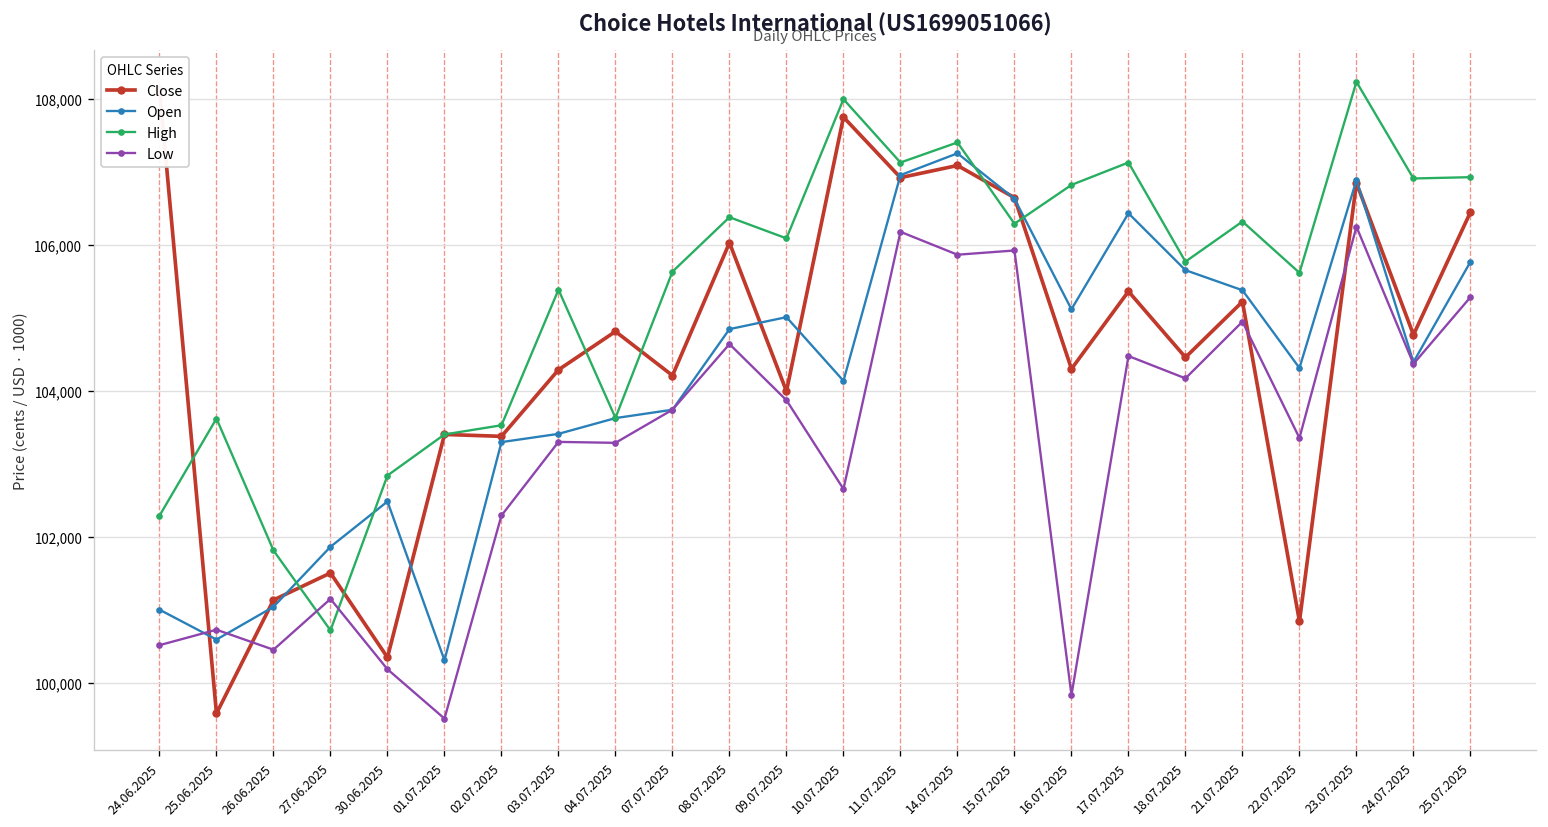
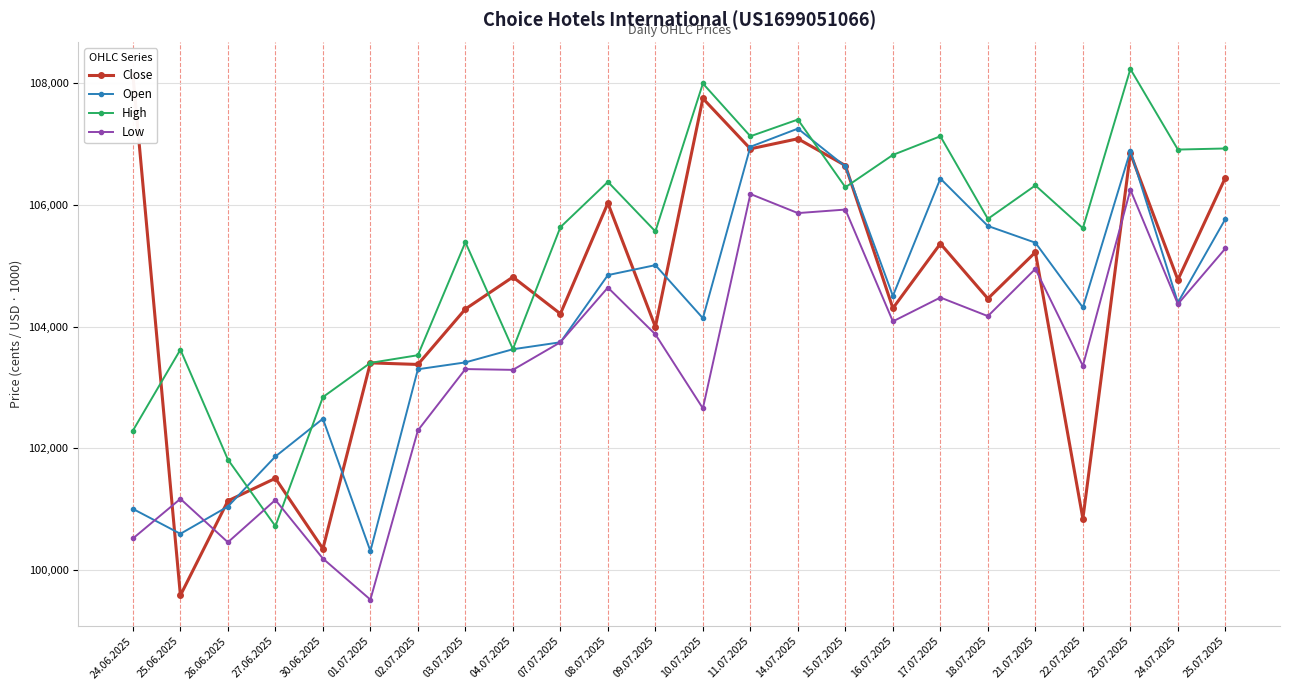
  {
    "Close": {
      "25.06.2025": "99,600",
      "26.06.2025": "101,100",
      "27.06.2025": "101,500",
      "30.06.2025": "100,300",
      "02.07.2025": "103,400",
      "03.07.2025": "104,300",
      "04.07.2025": "104,800",
      "07.07.2025": "104,200",
      "08.07.2025": "106,000",
      "09.07.2025": "104,000",
      "10.07.2025": "107,800",
      "14.07.2025": "107,100",
      "16.07.2025": "104,300",
      "17.07.2025": "105,400",
      "18.07.2025": "104,500",
      "21.07.2025": "105,200",
      "22.07.2025": "100,800",
      "24.07.2025": "104,800",
      "25.07.2025": "106,400"
    },
    "Open": {
      "24.06.2025": "101,000",
      "25.06.2025": "100,600",
      "26.06.2025": "101,000",
      "27.06.2025": "101,900",
      "30.06.2025": "102,500",
      "01.07.2025": "100,300",
      "02.07.2025": "103,300",
      "03.07.2025": "103,400",
      "08.07.2025": "104,800",
      "09.07.2025": "105,000",
      "10.07.2025": "104,100",
      "14.07.2025": "107,300",
-     "16.07.2025": "105,100",
+     "16.07.2025": "104,500",
      "17.07.2025": "106,400",
      "18.07.2025": "105,700",
      "21.07.2025": "105,400",
      "22.07.2025": "104,300",
      "25.07.2025": "105,800"
    },
    "High": {
      "24.06.2025": "102,300",
      "25.06.2025": "103,600",
      "26.06.2025": "101,800",
      "27.06.2025": "100,700",
      "30.06.2025": "102,800",
      "02.07.2025": "103,500",
      "03.07.2025": "105,400",
      "07.07.2025": "105,600",
      "08.07.2025": "106,400",
-     "09.07.2025": "106,100",
+     "09.07.2025": "105,600",
      "10.07.2025": "108,000",
      "11.07.2025": "107,100",
      "14.07.2025": "107,400",
      "15.07.2025": "106,300",
      "16.07.2025": "106,800",
      "17.07.2025": "107,100",
      "18.07.2025": "105,800",
      "21.07.2025": "106,300",
      "22.07.2025": "105,600",
      "23.07.2025": "108,200",
      "24.07.2025": "106,900",
      "25.07.2025": "106,900"
    },
    "Low": {
      "24.06.2025": "100,500",
-     "25.06.2025": "100,700",
+     "25.06.2025": "101,200",
      "26.06.2025": "100,500",
      "27.06.2025": "101,100",
      "30.06.2025": "100,200",
      "01.07.2025": "99,500",
      "02.07.2025": "102,300",
      "03.07.2025": "103,300",
      "04.07.2025": "103,300",
      "08.07.2025": "104,600",
      "09.07.2025": "103,900",
      "10.07.2025": "102,700",
      "11.07.2025": "106,200",
      "14.07.2025": "105,900",
      "15.07.2025": "105,900",
-     "16.07.2025": "99,800",
+     "16.07.2025": "104,100",
      "17.07.2025": "104,500",
      "18.07.2025": "104,200",
      "21.07.2025": "104,900",
      "22.07.2025": "103,400",
      "23.07.2025": "106,300",
      "25.07.2025": "105,300"
    }
  }
